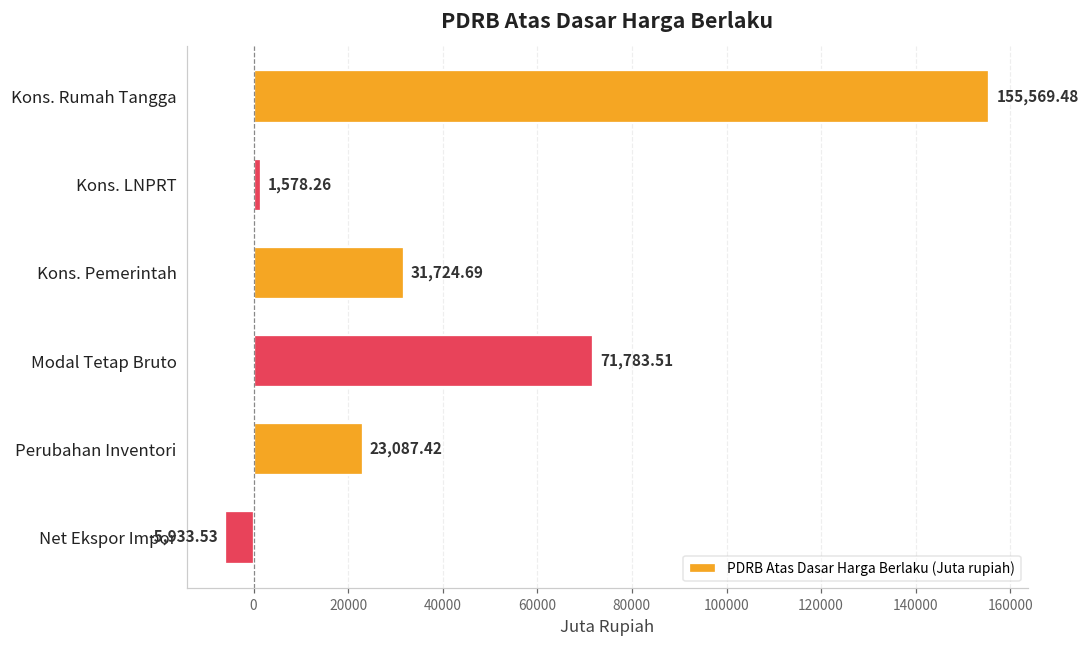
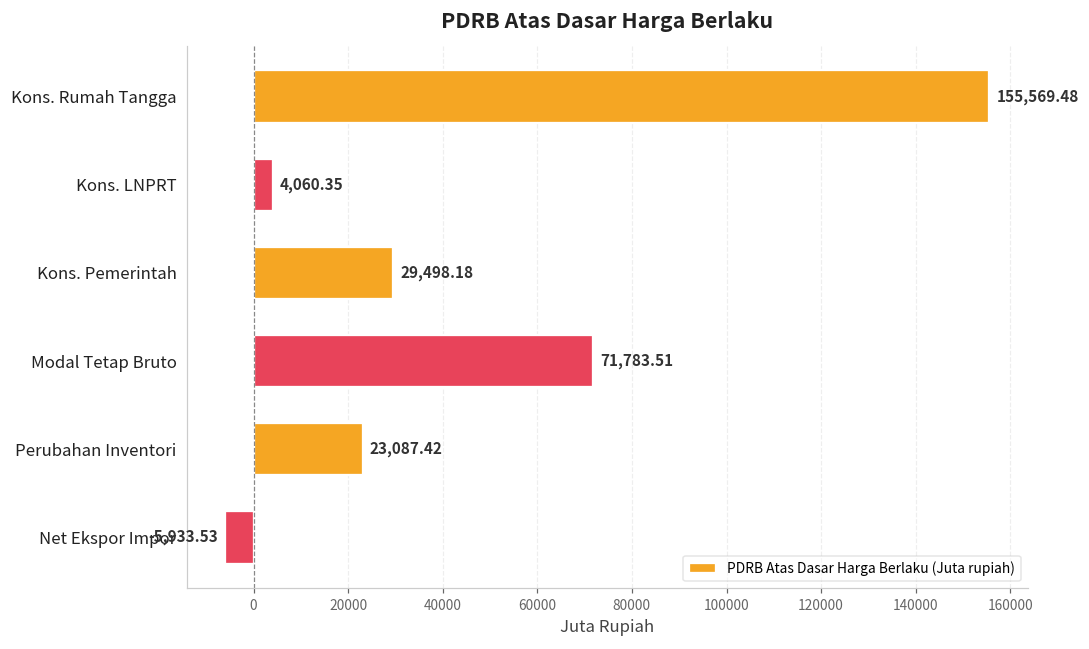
  {
    "Kons. Rumah Tangga": "155,569.48",
-   "Kons. LNPRT": "1,578.26",
-   "Kons. Pemerintah": "31,724.69",
+   "Kons. LNPRT": "4,060.35",
+   "Kons. Pemerintah": "29,498.18",
    "Modal Tetap Bruto": "71,783.51",
    "Perubahan Inventori": "23,087.42",
    "Net Ekspor Impor": "-5,933.53"
  }
